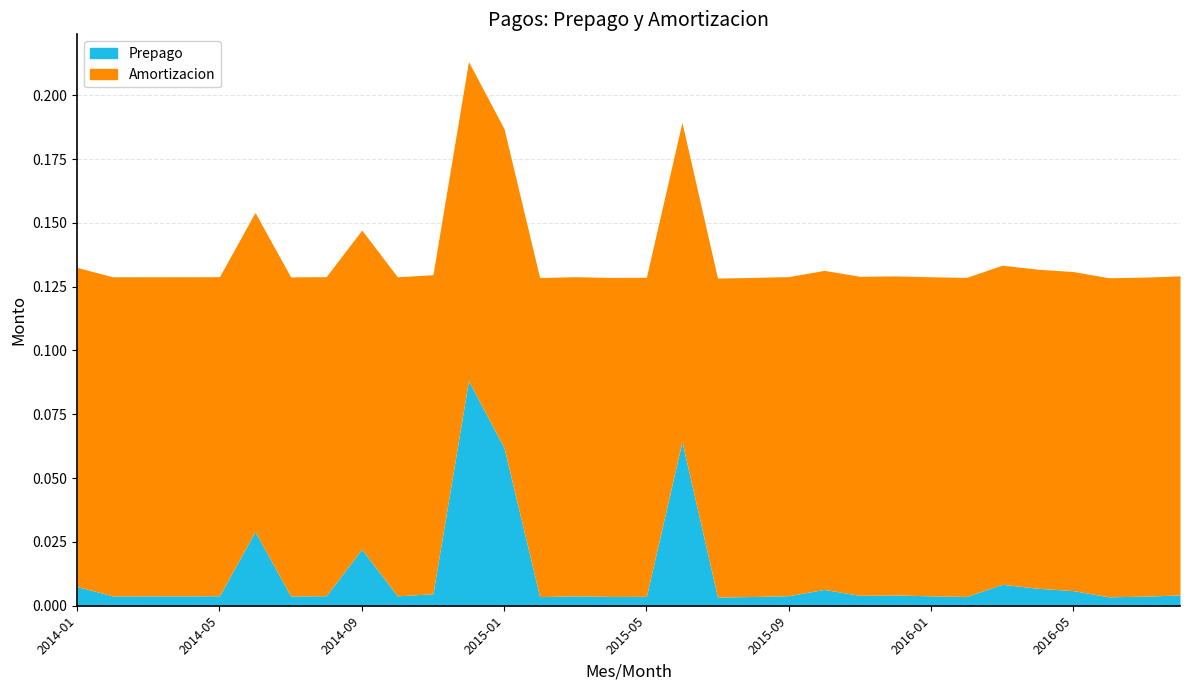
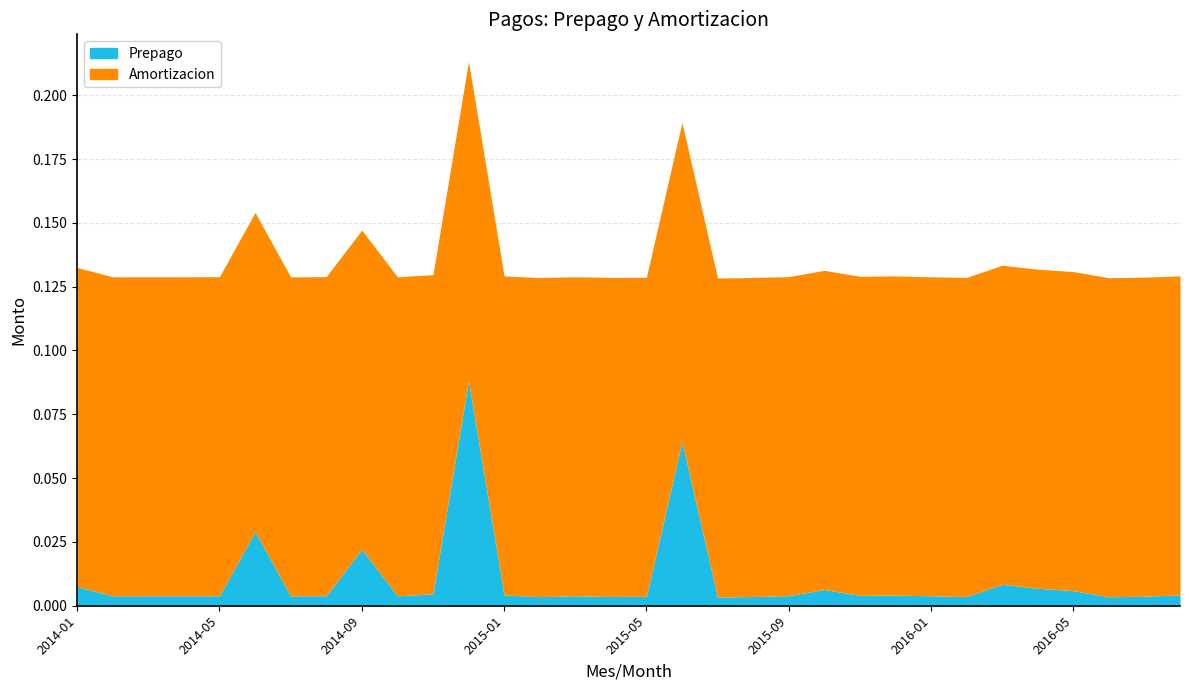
  {
    "Prepago": {
-     "2015-01": 0.062
+     "2015-01": 0.004
    },
    "Amortizacion": {
      "2014-01": 0.125,
      "2014-05": 0.125,
      "2014-09": 0.125,
      "2015-01": 0.125,
      "2015-05": 0.125,
      "2015-09": 0.125,
      "2016-01": 0.125,
      "2016-05": 0.125
    }
  }
